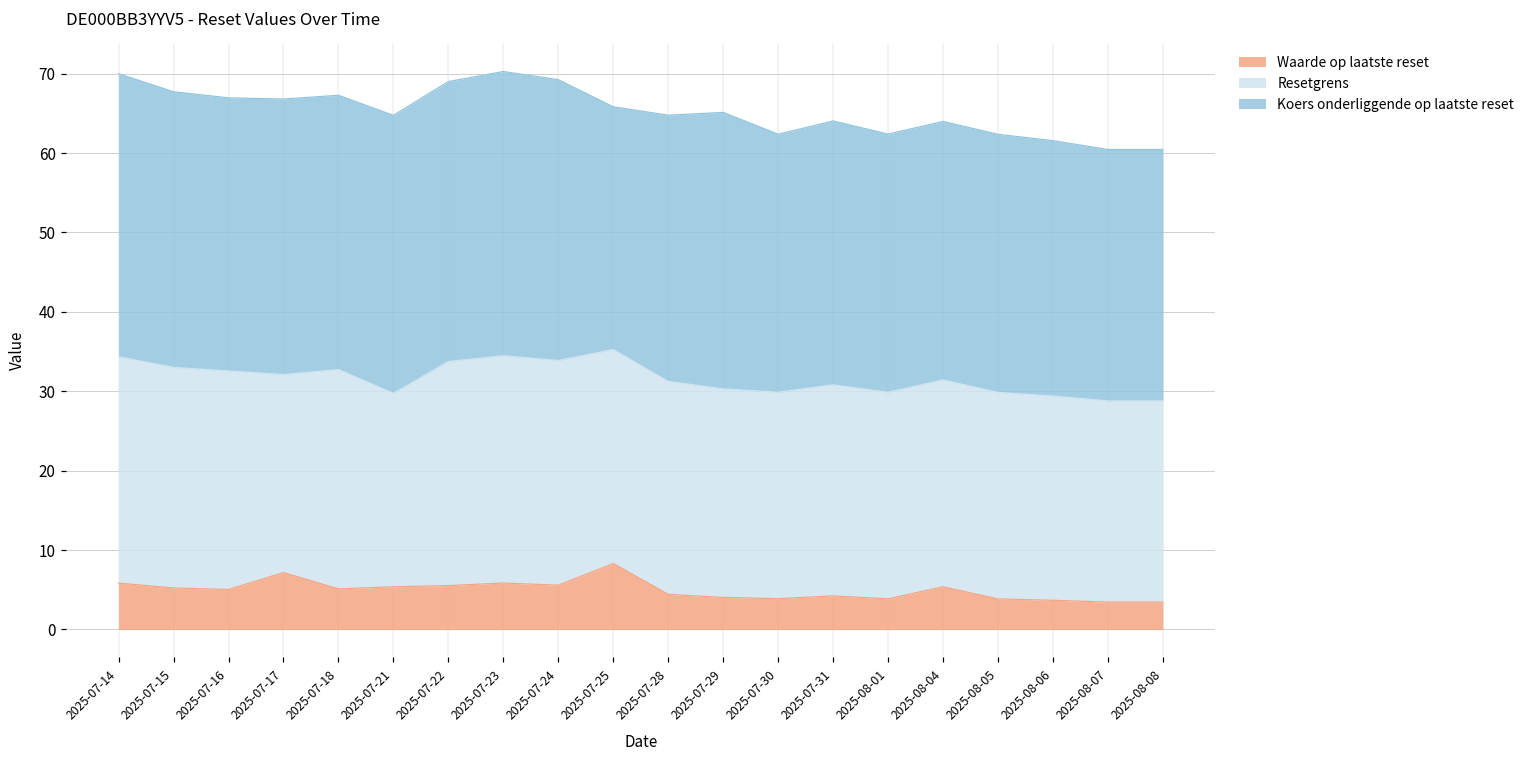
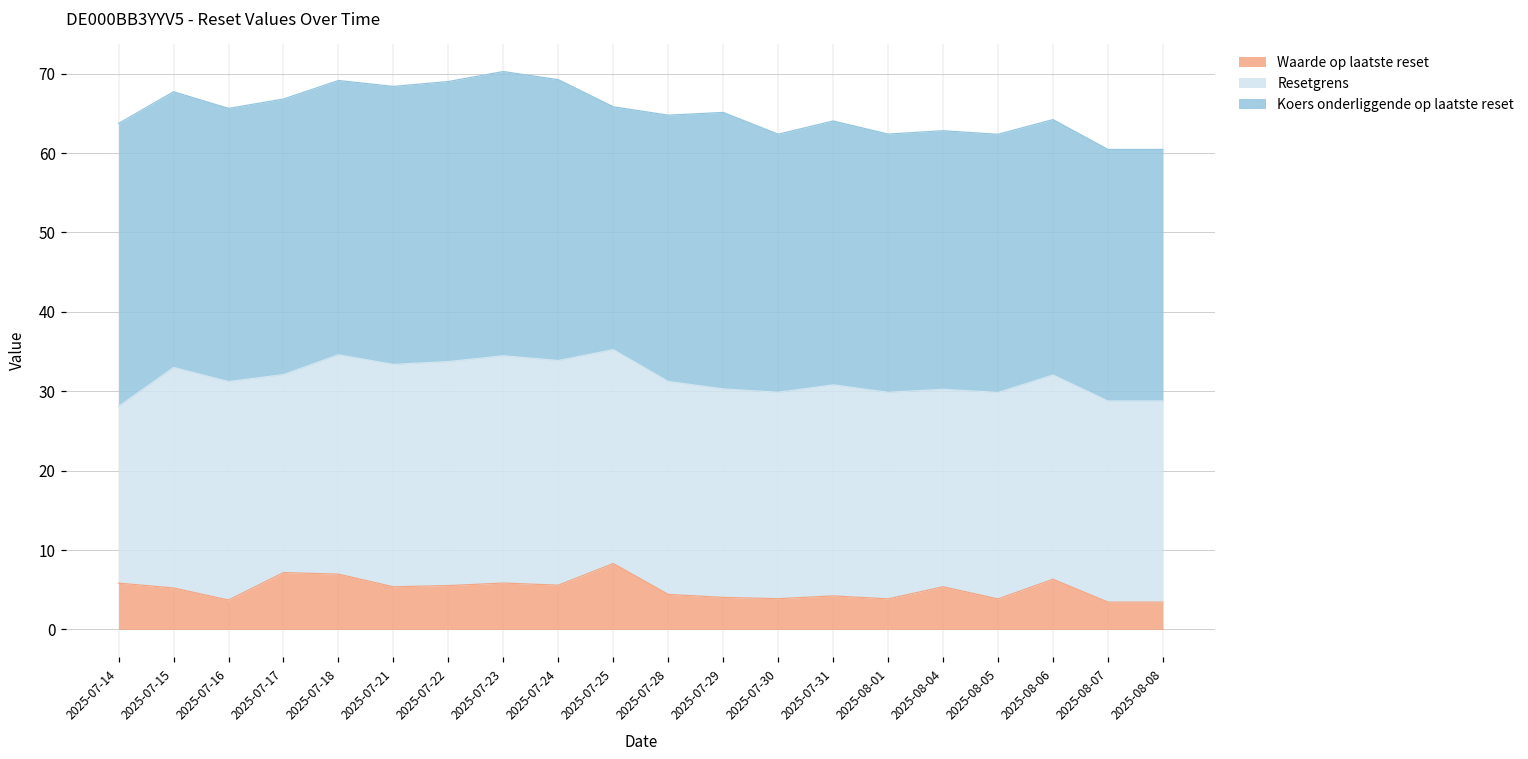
  {
    "Waarde op laatste reset": {
      "2025-07-14": 6,
      "2025-07-15": 5,
-     "2025-07-16": 5,
+     "2025-07-16": 4,
      "2025-07-17": 7,
-     "2025-07-18": 5,
+     "2025-07-18": 7,
      "2025-07-21": 5,
      "2025-07-22": 6,
      "2025-07-23": 6,
      "2025-07-24": 6,
      "2025-07-25": 8,
      "2025-07-28": 4,
      "2025-07-29": 4,
      "2025-07-30": 4,
      "2025-07-31": 4,
      "2025-08-01": 4,
      "2025-08-04": 5,
      "2025-08-05": 4,
-     "2025-08-06": 4,
+     "2025-08-06": 6,
      "2025-08-07": 3,
      "2025-08-08": 3
    },
    "Resetgrens": {
-     "2025-07-14": 29,
+     "2025-07-14": 22,
      "2025-07-15": 28,
      "2025-07-16": 28,
      "2025-07-17": 25,
      "2025-07-18": 28,
-     "2025-07-21": 24,
+     "2025-07-21": 28,
      "2025-07-22": 28,
      "2025-07-23": 29,
      "2025-07-24": 28,
      "2025-07-25": 27,
      "2025-07-28": 27,
      "2025-07-29": 26,
      "2025-07-30": 26,
      "2025-07-31": 27,
      "2025-08-01": 26,
-     "2025-08-04": 26,
+     "2025-08-04": 25,
      "2025-08-05": 26,
      "2025-08-06": 26,
      "2025-08-07": 25,
      "2025-08-08": 25
    },
    "Koers onderliggende op laatste reset": {
      "2025-07-14": 36,
      "2025-07-15": 35,
      "2025-07-16": 34,
      "2025-07-17": 35,
      "2025-07-18": 35,
      "2025-07-21": 35,
      "2025-07-22": 35,
      "2025-07-23": 36,
      "2025-07-24": 35,
      "2025-07-25": 31,
      "2025-07-28": 34,
      "2025-07-29": 35,
      "2025-07-30": 33,
      "2025-07-31": 33,
      "2025-08-01": 33,
      "2025-08-04": 33,
      "2025-08-05": 33,
      "2025-08-06": 32,
      "2025-08-07": 32,
      "2025-08-08": 32
    }
  }
